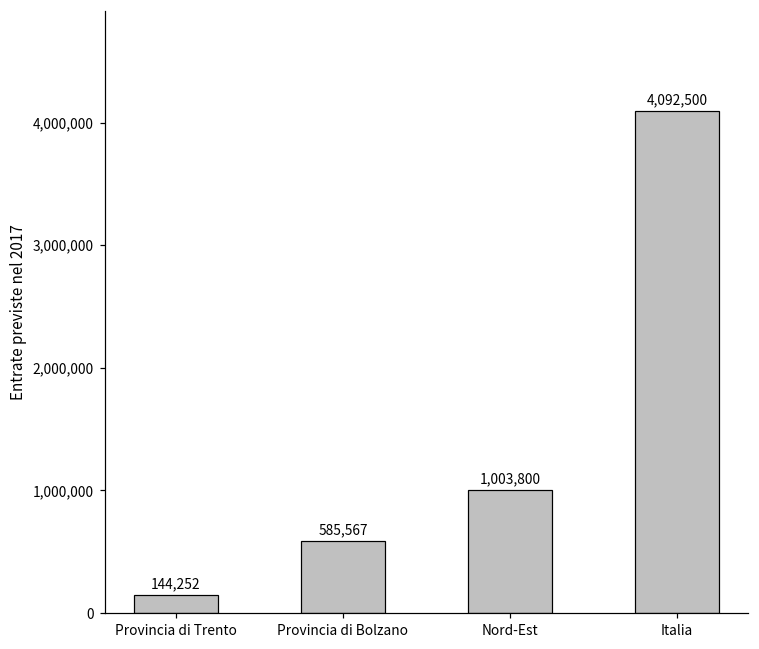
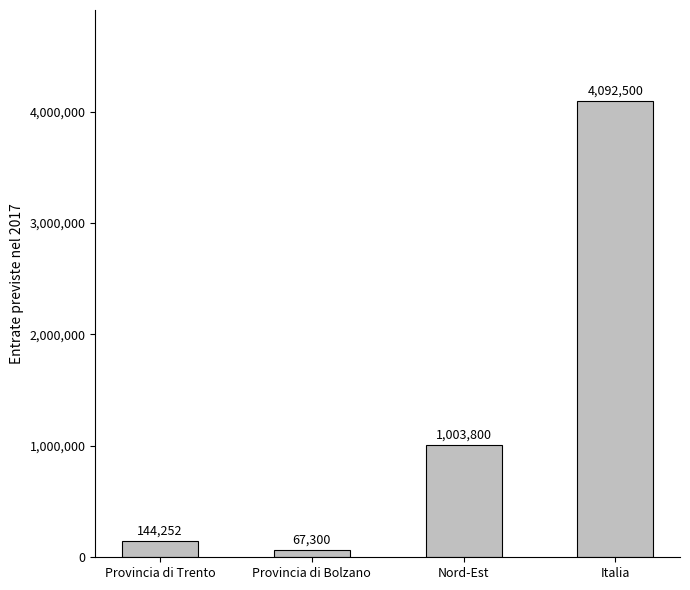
  {
    "Provincia di Trento": "144,252",
-   "Provincia di Bolzano": "585,567",
+   "Provincia di Bolzano": "67,300",
    "Nord-Est": "1,003,800",
    "Italia": "4,092,500"
  }
